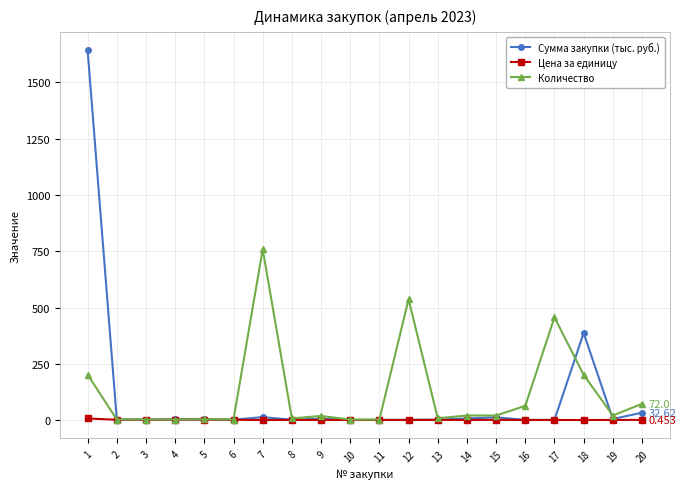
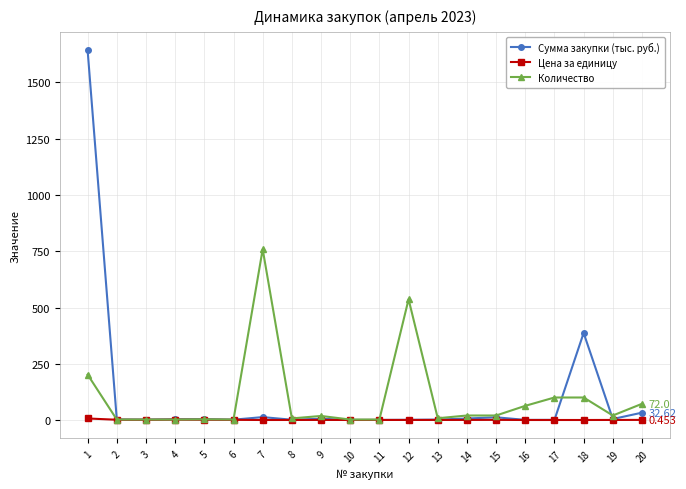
  {
    "Сумма закупки (тыс. руб.)": {
      "1": 1640,
      "7": 10,
      "18": 390
    },
    "Цена за единицу": {
      "1": 10,
      "7": 0,
      "15": 0,
      "18": 0
    },
    "Количество": {
      "1": 200,
      "7": 760,
      "9": 20,
      "12": 540,
      "14": 20,
      "16": 60,
-     "17": 460,
-     "18": 200,
+     "17": 100,
+     "18": 100,
      "19": 20
    }
  }
